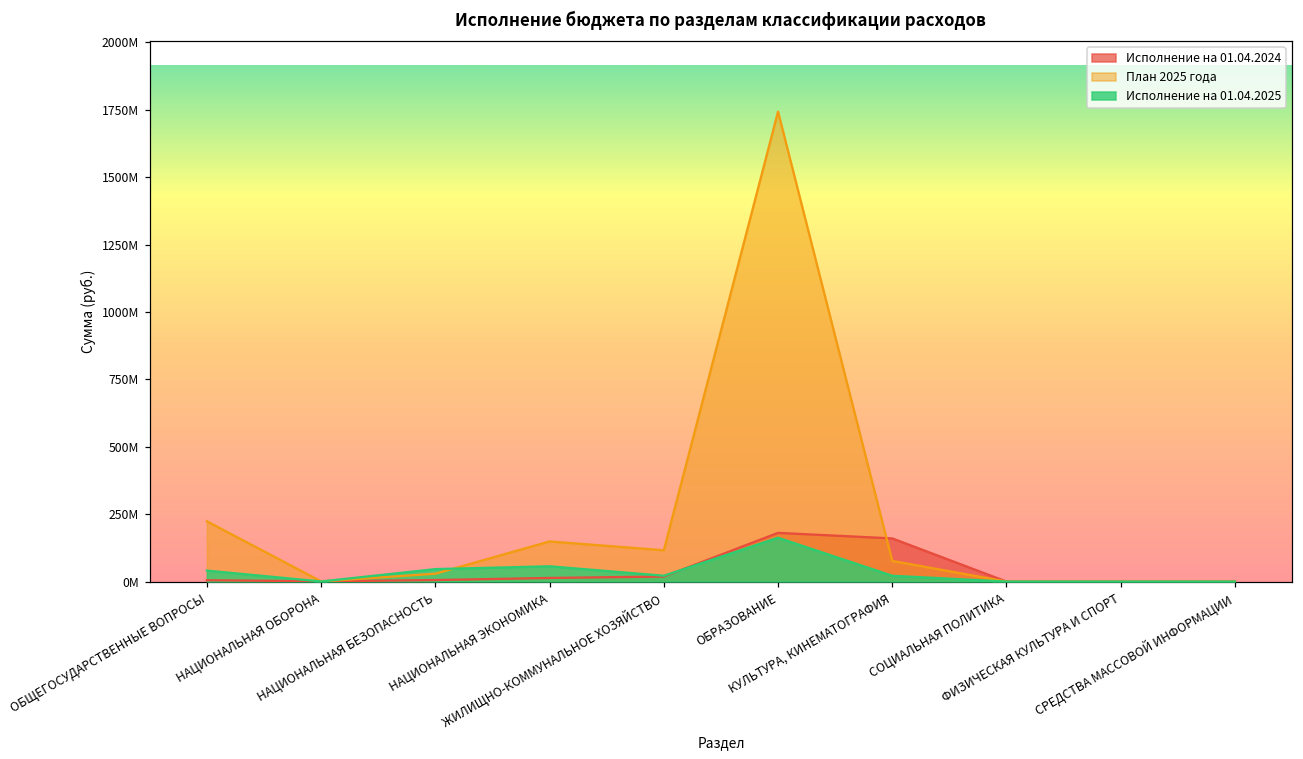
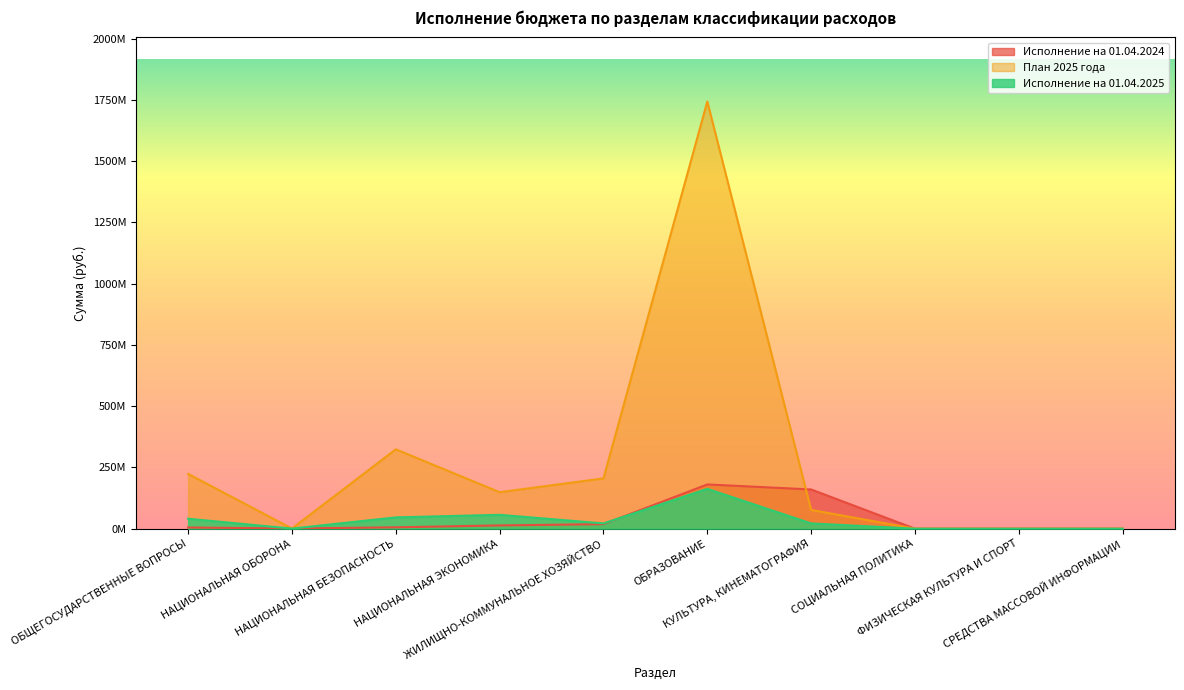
  {
    "Исполнение на 01.04.2024": {
      "ОБЩЕГОСУДАРСТВЕННЫЕ ВОПРОСЫ": 0,
      "НАЦИОНАЛЬНАЯ БЕЗОПАСНОСТЬ": 10000000,
      "НАЦИОНАЛЬНАЯ ЭКОНОМИКА": 10000000,
      "ОБРАЗОВАНИЕ": 180000000,
      "КУЛЬТУРА, КИНЕМАТОГРАФИЯ": 160000000
    },
    "План 2025 года": {
      "ОБЩЕГОСУДАРСТВЕННЫЕ ВОПРОСЫ": 220000000,
-     "НАЦИОНАЛЬНАЯ БЕЗОПАСНОСТЬ": 30000000,
+     "НАЦИОНАЛЬНАЯ БЕЗОПАСНОСТЬ": 320000000,
      "НАЦИОНАЛЬНАЯ ЭКОНОМИКА": 150000000,
-     "ЖИЛИЩНО-КОММУНАЛЬНОЕ ХОЗЯЙСТВО": 120000000,
+     "ЖИЛИЩНО-КОММУНАЛЬНОЕ ХОЗЯЙСТВО": 210000000,
      "ОБРАЗОВАНИЕ": 1740000000,
      "КУЛЬТУРА, КИНЕМАТОГРАФИЯ": 80000000
    },
    "Исполнение на 01.04.2025": {
      "ОБЩЕГОСУДАРСТВЕННЫЕ ВОПРОСЫ": 40000000,
      "НАЦИОНАЛЬНАЯ БЕЗОПАСНОСТЬ": 50000000,
      "НАЦИОНАЛЬНАЯ ЭКОНОМИКА": 60000000,
      "ОБРАЗОВАНИЕ": 160000000,
      "КУЛЬТУРА, КИНЕМАТОГРАФИЯ": 20000000
    }
  }
